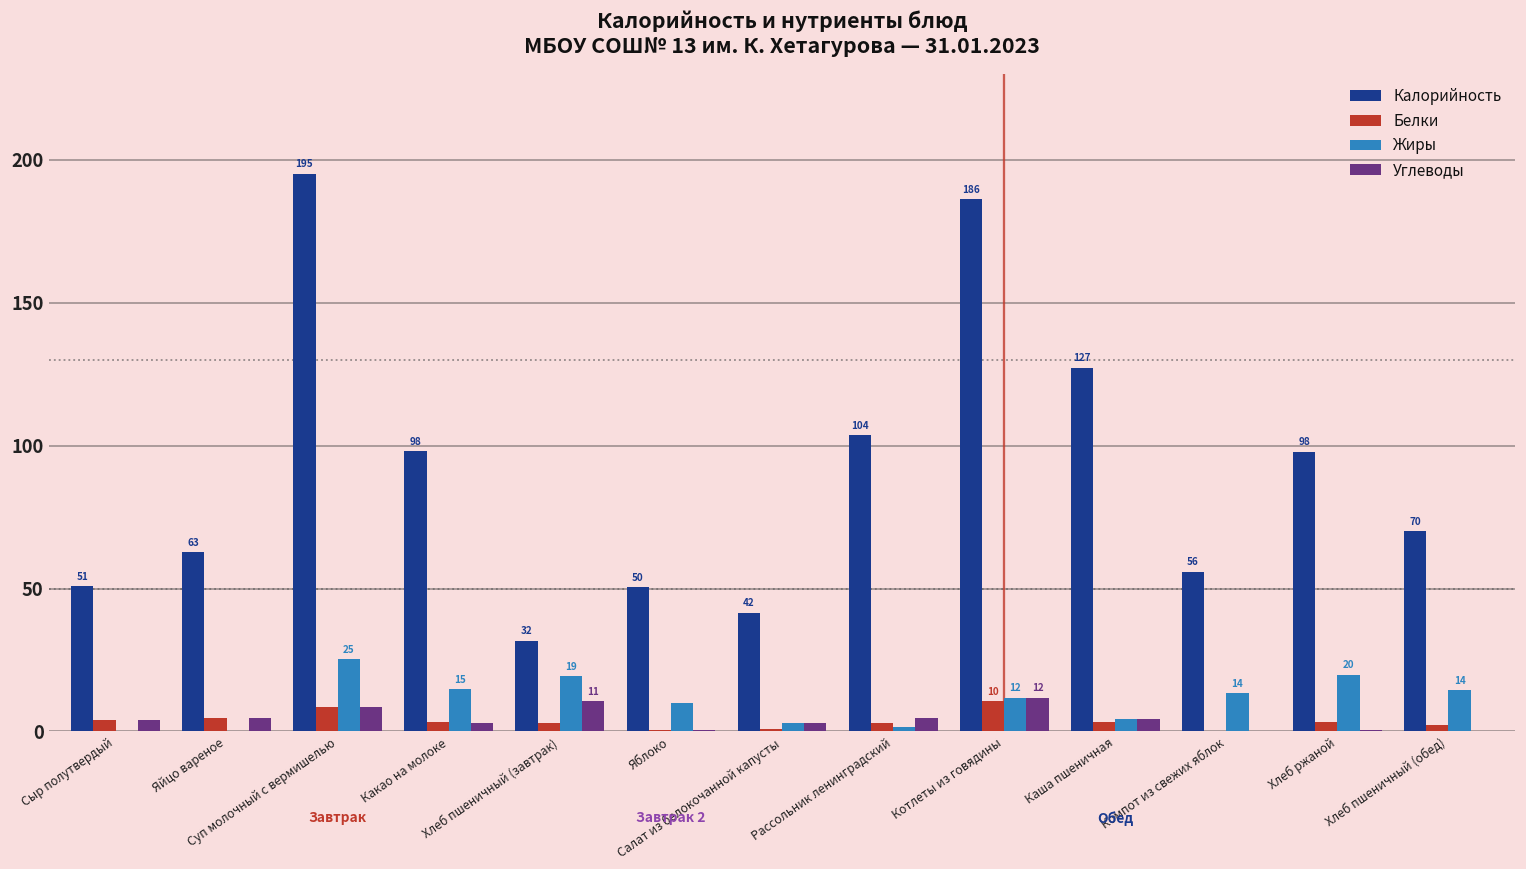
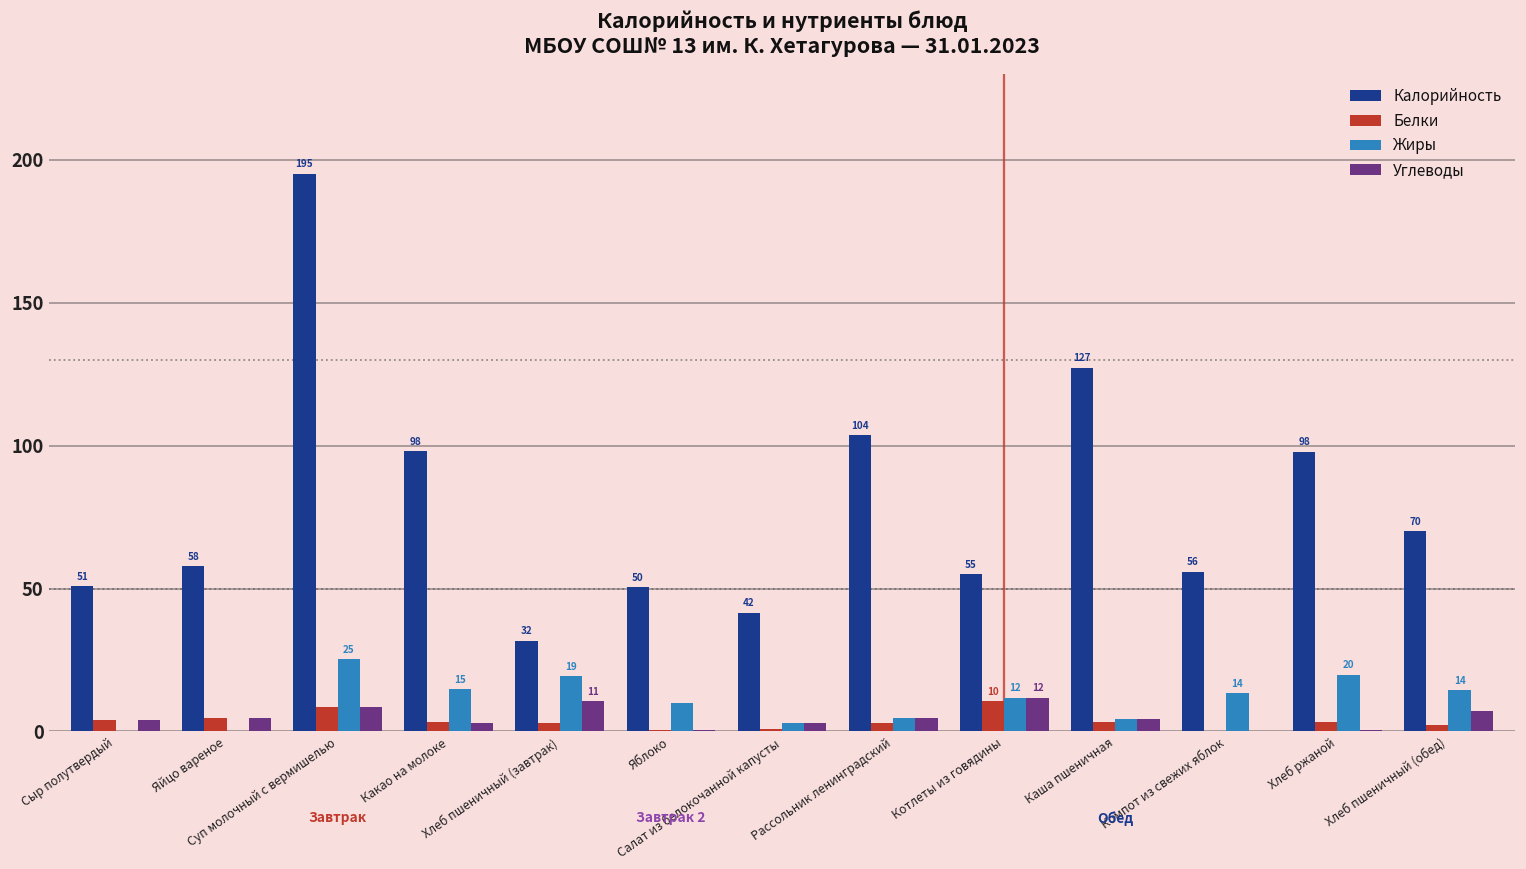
  {
    "Калорийность": {
      "Сыр полутвердый": 51,
-     "Яйцо вареное": 63,
+     "Яйцо вареное": 58,
      "Суп молочный с вермишелью": 195,
      "Какао на молоке": 98,
      "Хлеб пшеничный (завтрак)": 32,
      "Яблоко": 50,
      "Салат из белокочанной капусты": 42,
      "Рассольник ленинградский": 104,
-     "Котлеты из говядины": 186,
+     "Котлеты из говядины": 55,
      "Каша пшеничная": 127,
      "Компот из свежих яблок": 56,
      "Хлеб ржаной": 98,
      "Хлеб пшеничный (обед)": 70
    },
    "Белки": {
      "Котлеты из говядины": 10
    },
    "Жиры": {
      "Сыр полутвердый": 0,
      "Яблоко": 10,
      "Салат из белокочанной капусты": 3,
-     "Рассольник ленинградский": 2,
+     "Рассольник ленинградский": 5,
      "Каша пшеничная": 4
    },
    "Углеводы": {
      "Сыр полутвердый": 4,
      "Яйцо вареное": 5,
      "Суп молочный с вермишелью": 8,
      "Какао на молоке": 3,
      "Салат из белокочанной капусты": 3,
      "Рассольник ленинградский": 5,
      "Каша пшеничная": 4,
-     "Хлеб пшеничный (обед)": 0
+     "Хлеб пшеничный (обед)": 7
    }
  }
